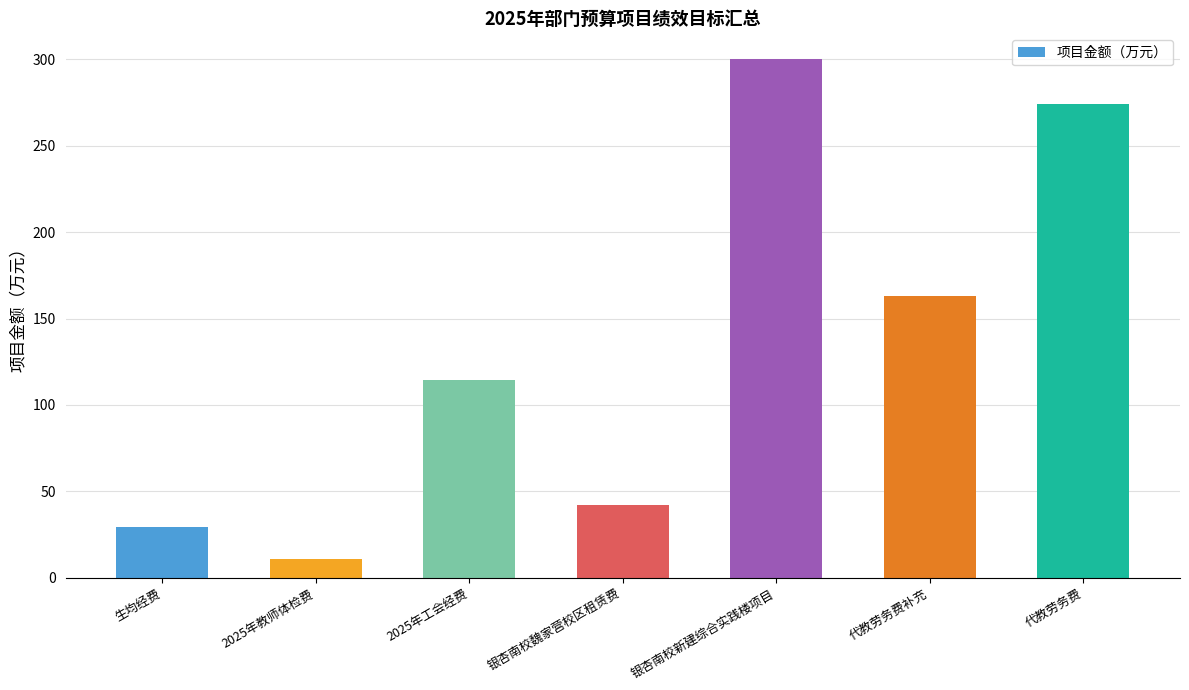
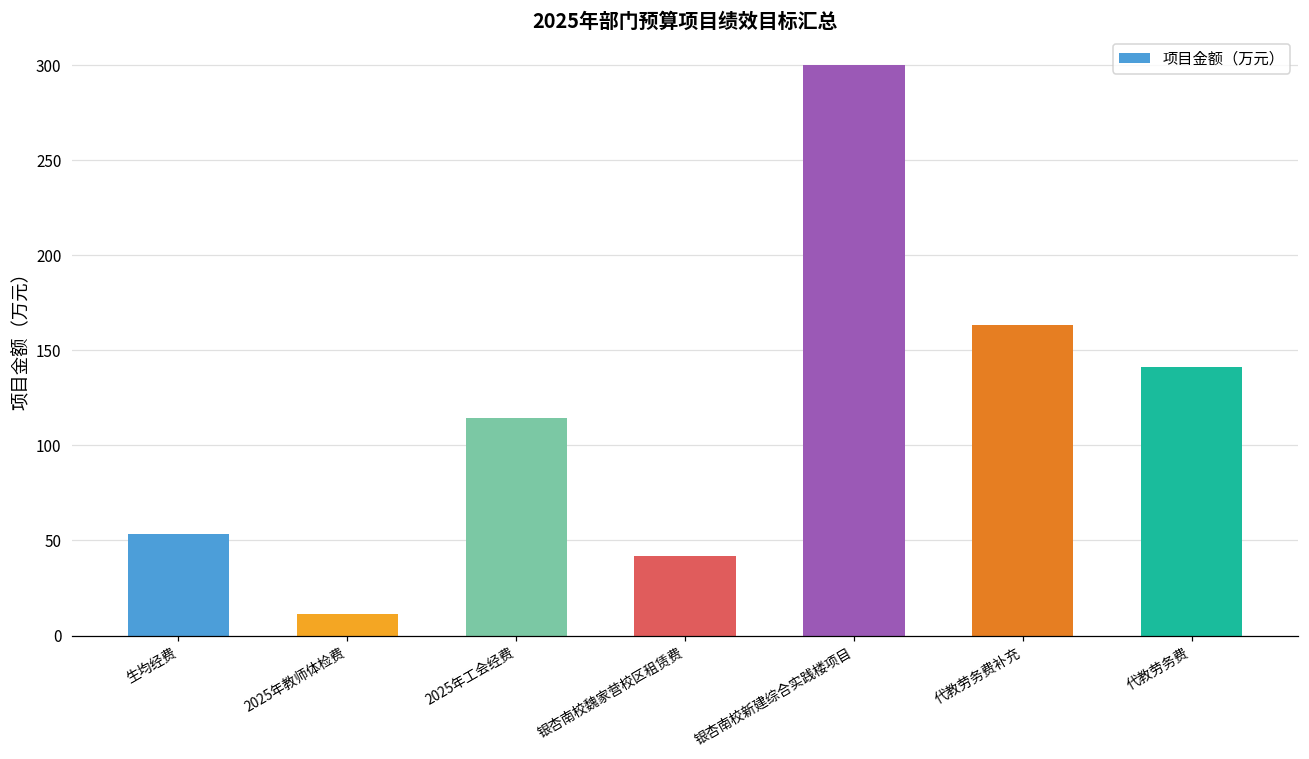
  {
-   "生均经费": 29,
+   "生均经费": 53,
    "2025年教师体检费": 11,
    "2025年工会经费": 114,
    "银杏南校魏家营校区租赁费": 42,
    "银杏南校新建综合实践楼项目": 300,
    "代教劳务费补充": 163,
-   "代教劳务费": 274
+   "代教劳务费": 141
  }
